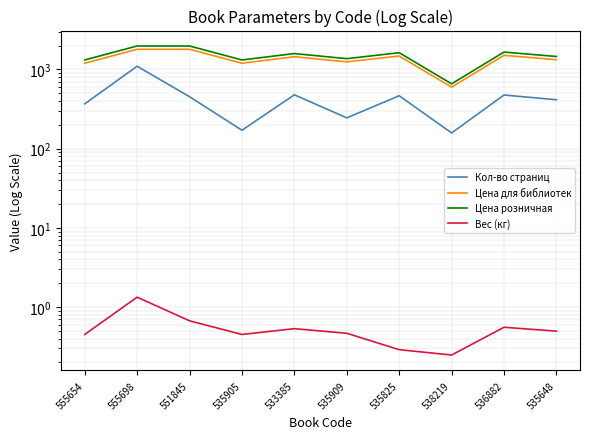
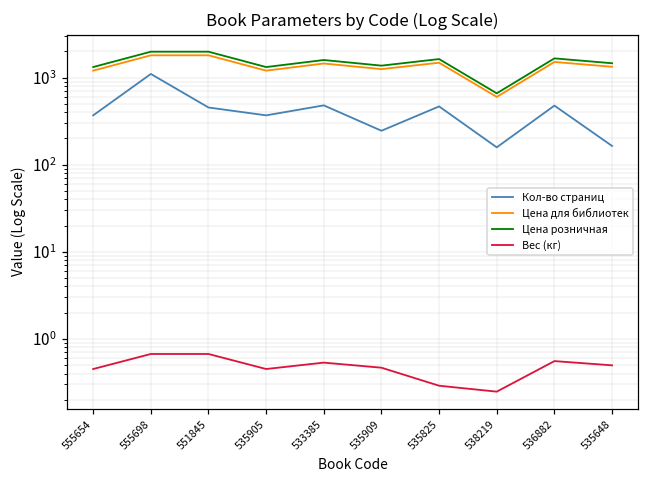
  {
    "Кол-во страниц": {
      "555654": 400,
      "555698": 1100,
      "551845": 500,
-     "535905": 170,
+     "535905": 400,
      "533385": 500,
      "535909": 250,
      "535825": 500,
      "538219": 160,
      "536882": 500,
-     "535648": 400
+     "535648": 160
    },
    "Цена для библиотек": {
      "555654": 1200,
      "555698": 1800,
      "551845": 1800,
      "535905": 1200,
      "533385": 1400,
      "535909": 1200,
      "535825": 1500,
      "538219": 600,
      "536882": 1500,
      "535648": 1300
    },
    "Цена розничная": {
      "555654": 1300,
      "555698": 2000,
      "551845": 2000,
      "535905": 1300,
      "533385": 1600,
      "535909": 1400,
      "535825": 1600,
      "538219": 700,
      "536882": 1700,
      "535648": 1500
    },
    "Вес (кг)": {
      "555654": 0.5,
-     "555698": 1.3,
+     "555698": 0.7,
      "551845": 0.7,
      "535905": 0.5,
      "533385": 0.5,
      "535909": 0.5,
      "535825": 0.3,
      "538219": 0.25,
      "536882": 0.6,
      "535648": 0.5
    }
  }
